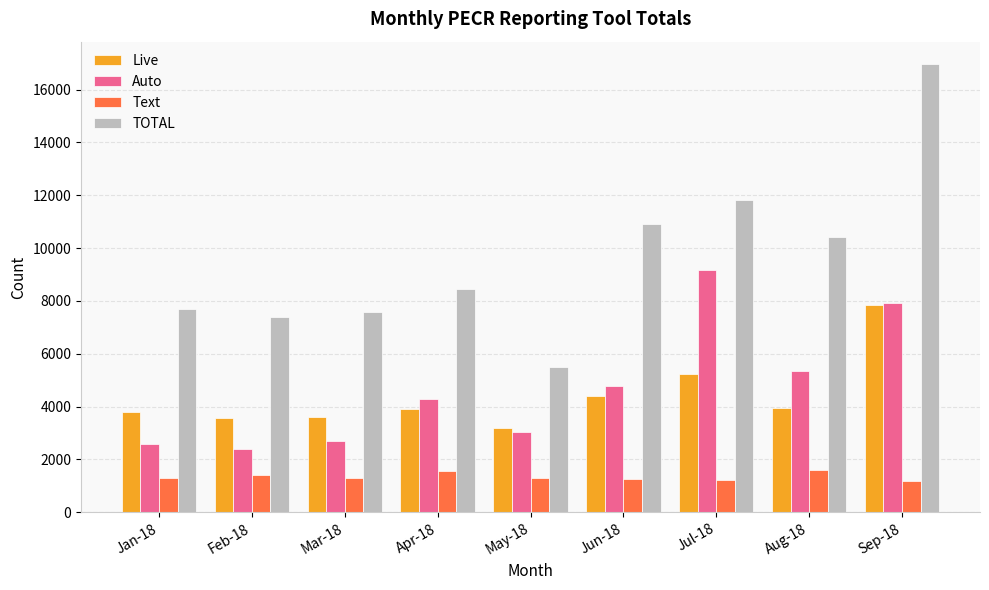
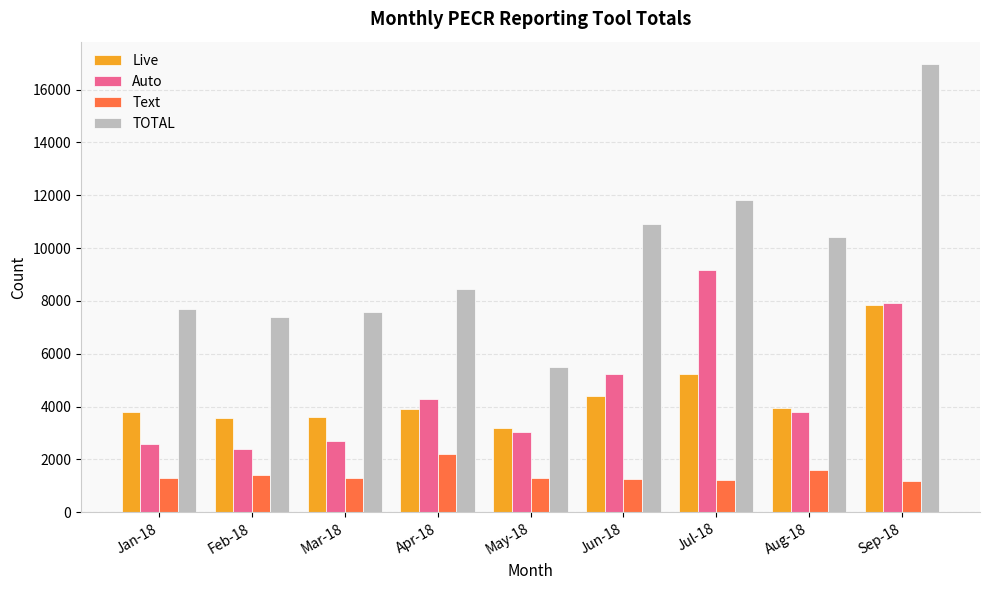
  {
    "Live": {
      "Jan-18": 3800,
      "Feb-18": 3600,
      "Mar-18": 3600,
      "Apr-18": 3900,
      "May-18": 3200,
      "Jun-18": 4400,
      "Jul-18": 5200,
      "Aug-18": 4000,
      "Sep-18": 7800
    },
    "Auto": {
      "Jan-18": 2600,
      "Feb-18": 2400,
      "Mar-18": 2700,
      "Apr-18": 4300,
      "May-18": 3000,
-     "Jun-18": 4800,
+     "Jun-18": 5200,
      "Jul-18": 9200,
-     "Aug-18": 5300,
+     "Aug-18": 3800,
      "Sep-18": 7900
    },
    "Text": {
      "Jan-18": 1300,
      "Feb-18": 1400,
      "Mar-18": 1300,
-     "Apr-18": 1600,
+     "Apr-18": 2200,
      "May-18": 1300,
      "Jun-18": 1200,
      "Jul-18": 1200,
      "Aug-18": 1600,
      "Sep-18": 1200
    },
    "TOTAL": {
      "Jan-18": 7700,
      "Feb-18": 7400,
      "Mar-18": 7600,
      "Apr-18": 8500,
      "May-18": 5500,
      "Jun-18": 10900,
      "Jul-18": 11800,
      "Aug-18": 10400,
      "Sep-18": 17000
    }
  }
